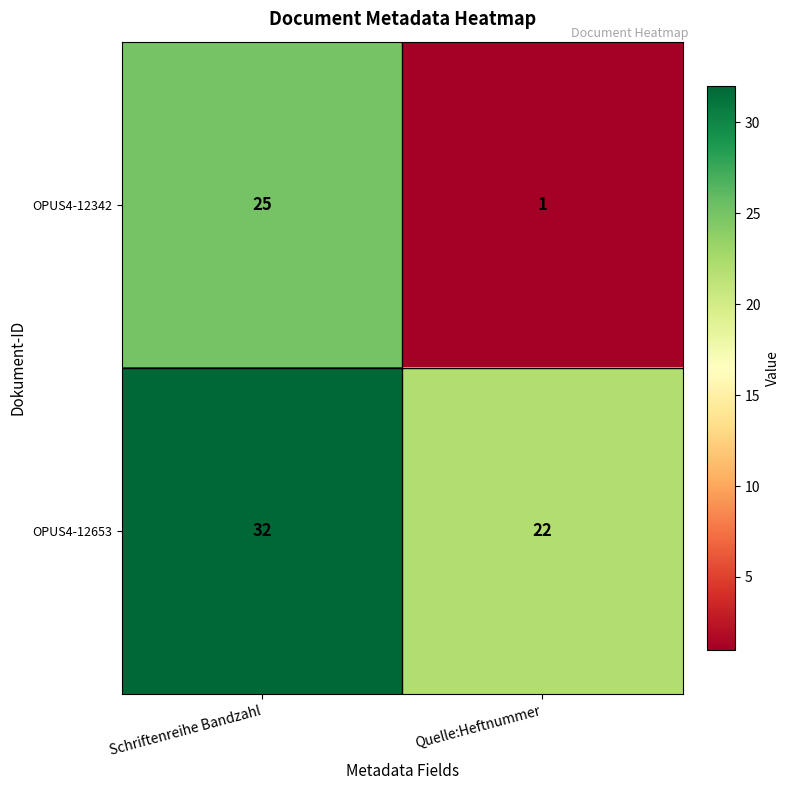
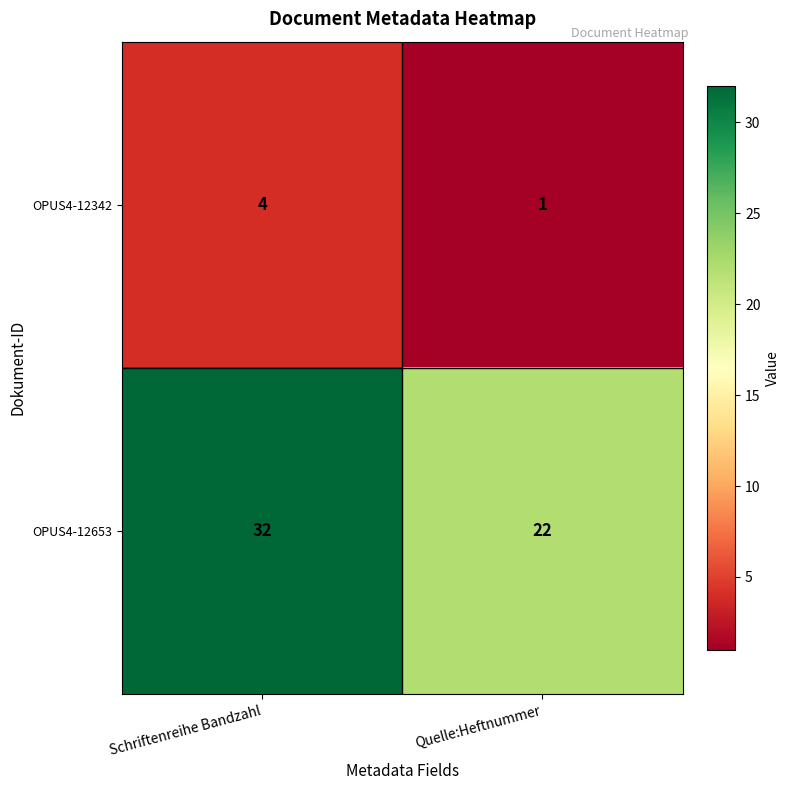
  {
    "OPUS4-12342": {
-     "Schriftenreihe Bandzahl": 25,
+     "Schriftenreihe Bandzahl": 4,
      "Quelle:Heftnummer": 1
    },
    "OPUS4-12653": {
      "Schriftenreihe Bandzahl": 32,
      "Quelle:Heftnummer": 22
    }
  }
